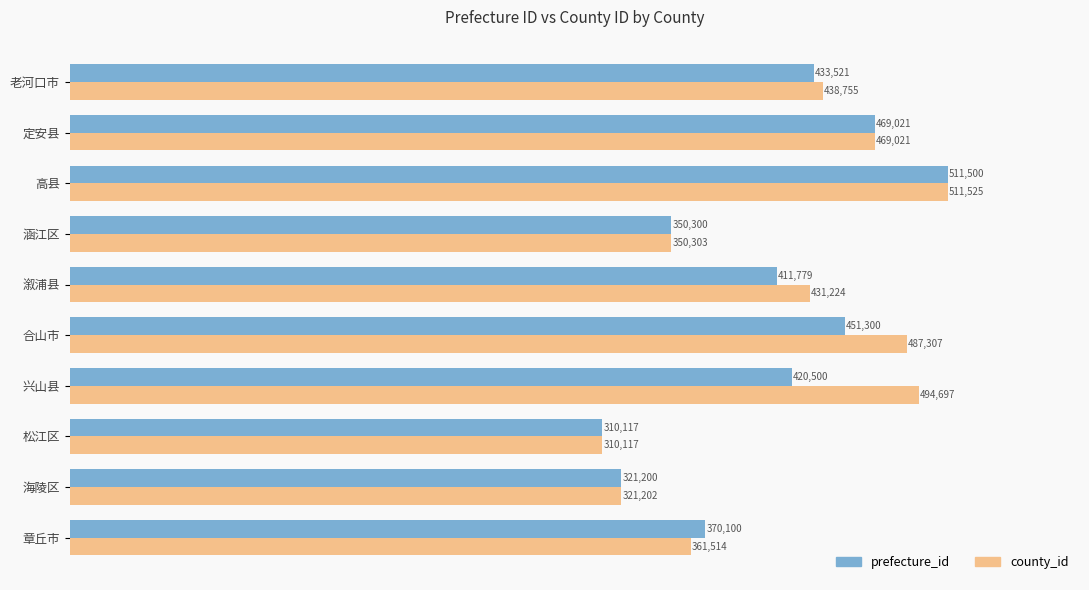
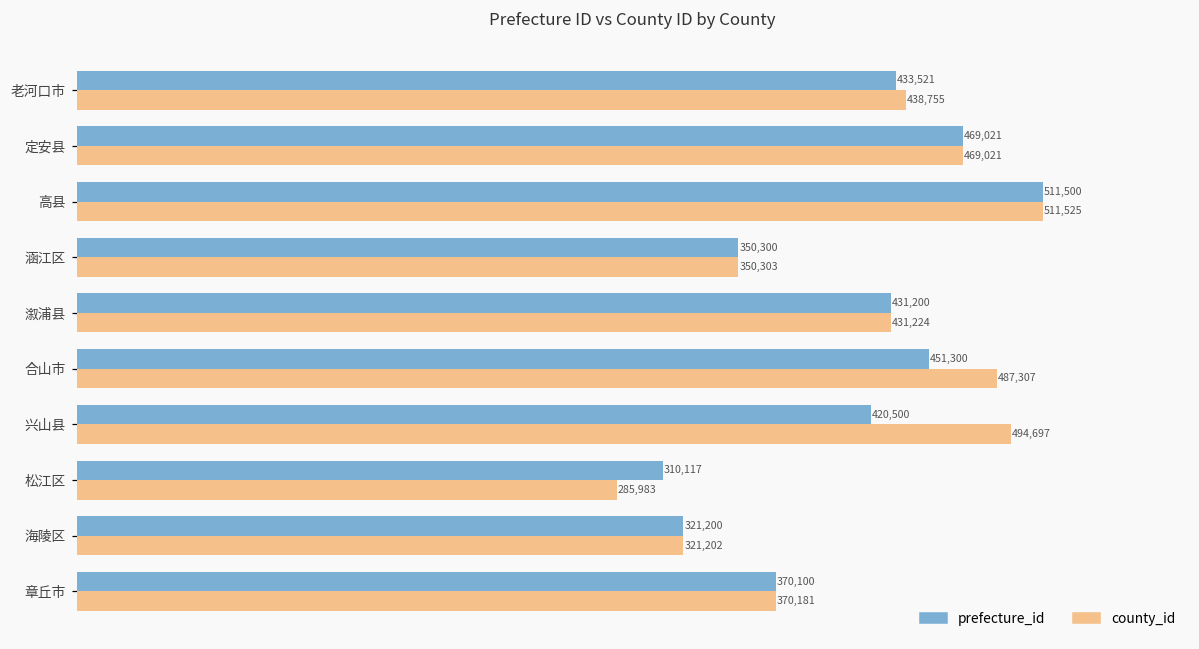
  {
    "prefecture_id": {
      "老河口市": "433,521",
      "定安县": "469,021",
      "高县": "511,500",
      "涵江区": "350,300",
-     "溆浦县": "411,779",
+     "溆浦县": "431,200",
      "合山市": "451,300",
      "兴山县": "420,500",
      "松江区": "310,117",
      "海陵区": "321,200",
      "章丘市": "370,100"
    },
    "county_id": {
      "老河口市": "438,755",
      "定安县": "469,021",
      "高县": "511,525",
      "涵江区": "350,303",
      "溆浦县": "431,224",
      "合山市": "487,307",
      "兴山县": "494,697",
-     "松江区": "310,117",
+     "松江区": "285,983",
      "海陵区": "321,202",
-     "章丘市": "361,514"
+     "章丘市": "370,181"
    }
  }
